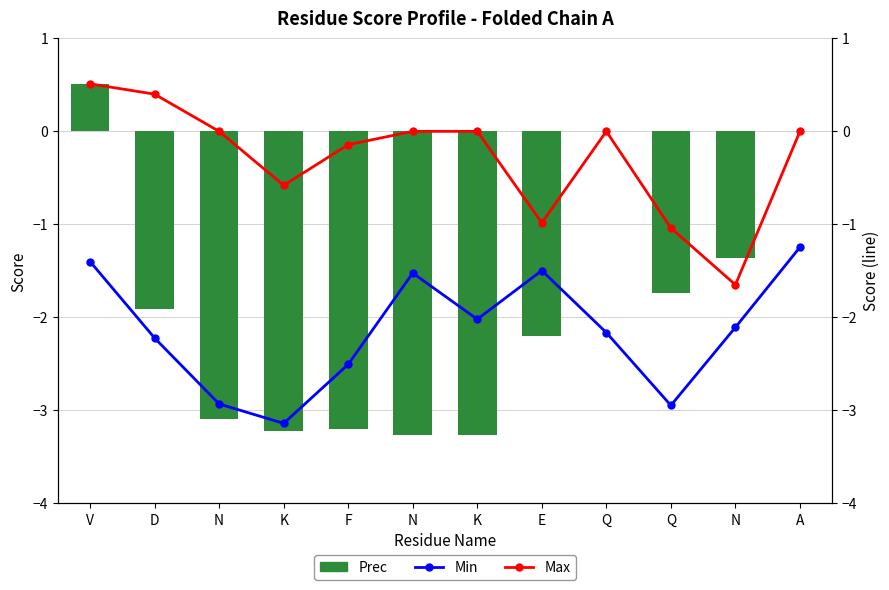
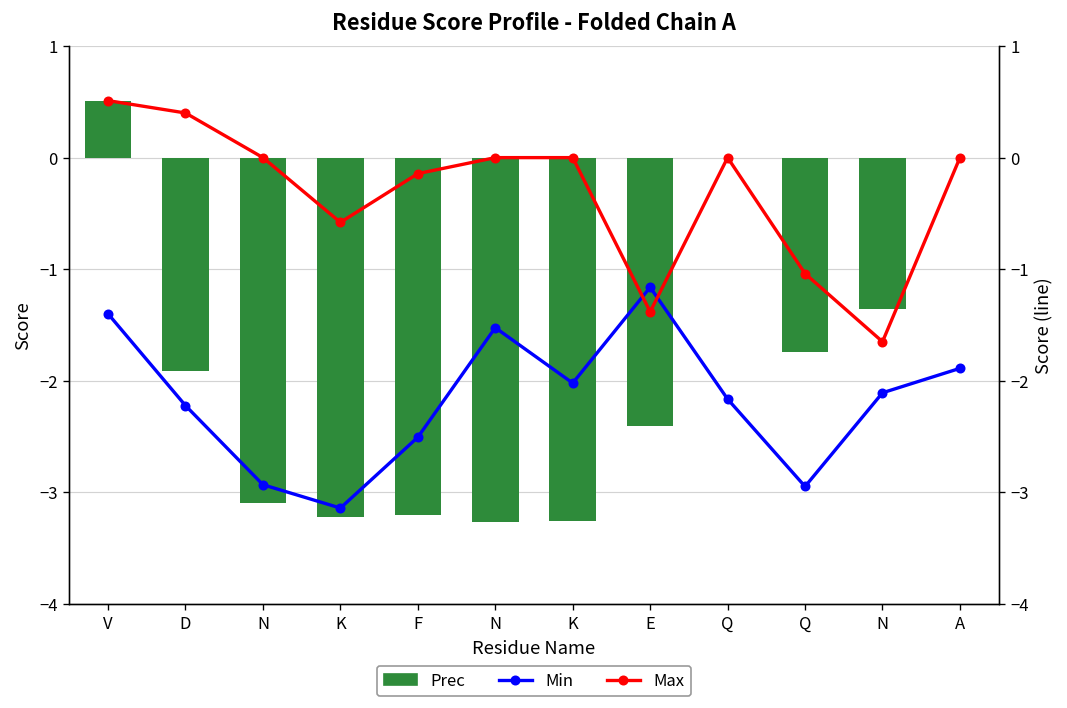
  {
    "Prec": {
      "V": 0.5,
      "D": -1.9,
      "F": -3.2,
-     "E": -2.2,
+     "E": -2.4,
      "A": 0.0
    },
    "Min": {
      "V": -1.4,
      "D": -2.2,
      "F": -2.5,
-     "E": -1.5,
-     "A": -1.2
+     "E": -1.2,
+     "A": -1.9
    },
    "Max": {
      "V": 0.5,
      "D": 0.4,
      "F": -0.1,
-     "E": -1.0,
+     "E": -1.4,
      "A": 0.0
    }
  }
